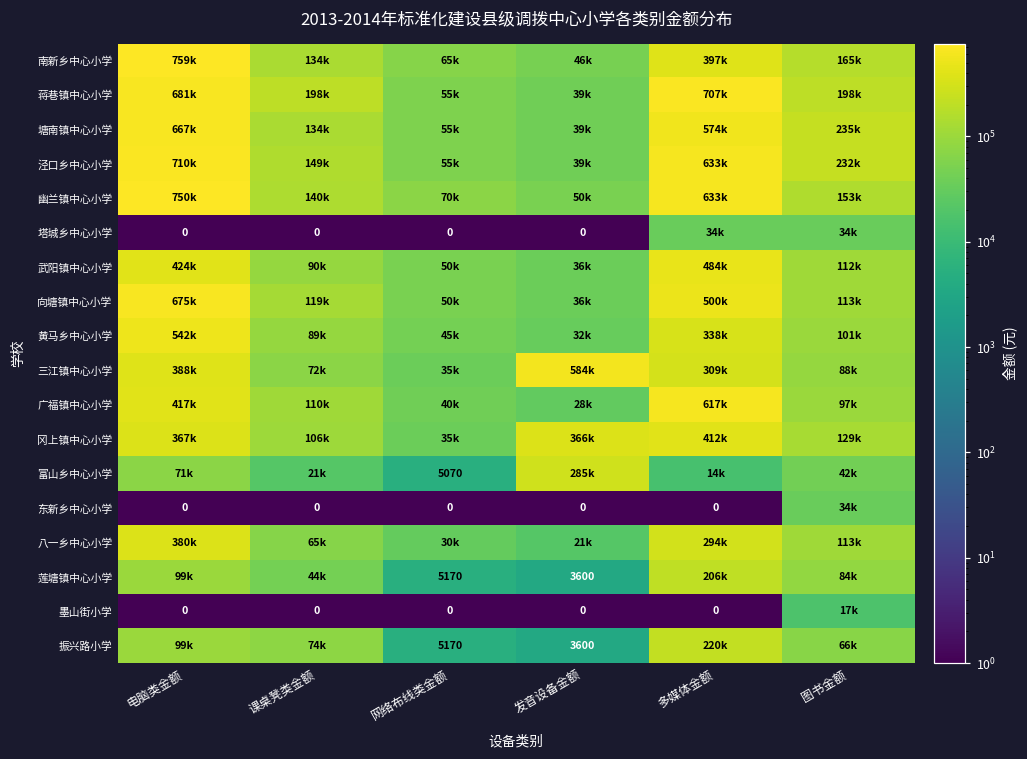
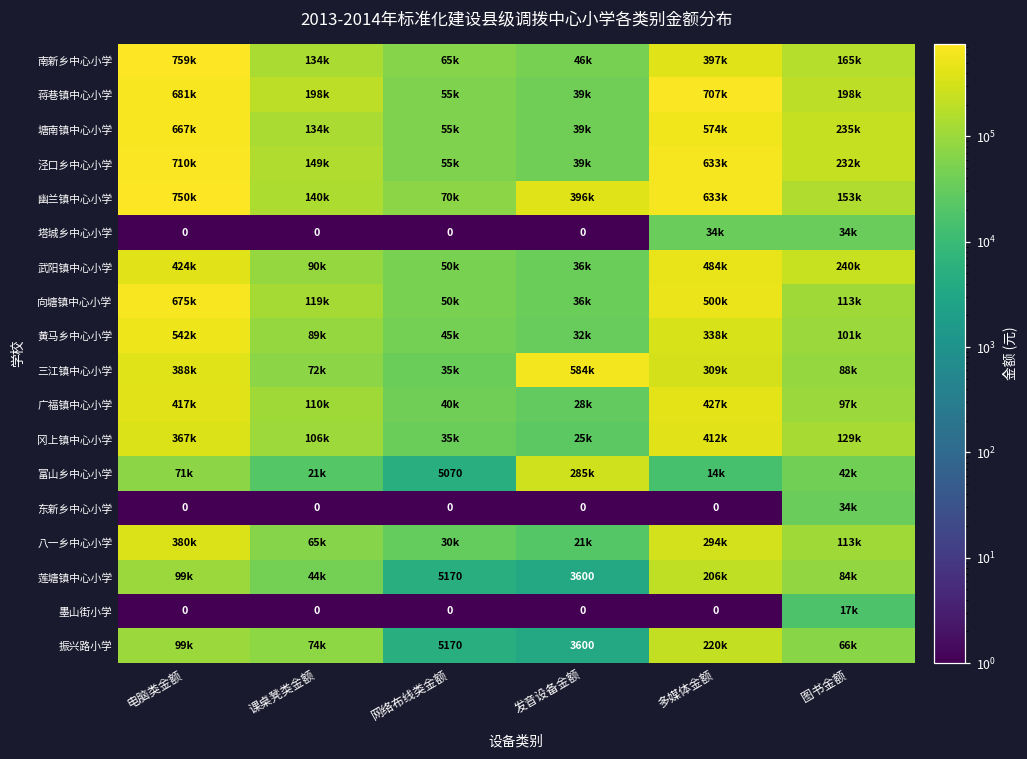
  {
    "南新乡中心小学": {
      "电脑类金额": "759k",
      "课桌凳类金额": "134k",
      "网络布线类金额": "65k",
      "发音设备金额": "46k",
      "多媒体金额": "397k",
      "图书金额": "165k"
    },
    "蒋巷镇中心小学": {
      "电脑类金额": "681k",
      "课桌凳类金额": "198k",
      "网络布线类金额": "55k",
      "发音设备金额": "39k",
      "多媒体金额": "707k",
      "图书金额": "198k"
    },
    "塘南镇中心小学": {
      "电脑类金额": "667k",
      "课桌凳类金额": "134k",
      "网络布线类金额": "55k",
      "发音设备金额": "39k",
      "多媒体金额": "574k",
      "图书金额": "235k"
    },
    "泾口乡中心小学": {
      "电脑类金额": "710k",
      "课桌凳类金额": "149k",
      "网络布线类金额": "55k",
      "发音设备金额": "39k",
      "多媒体金额": "633k",
      "图书金额": "232k"
    },
    "幽兰镇中心小学": {
      "电脑类金额": "750k",
      "课桌凳类金额": "140k",
      "网络布线类金额": "70k",
-     "发音设备金额": "50k",
+     "发音设备金额": "396k",
      "多媒体金额": "633k",
      "图书金额": "153k"
    },
    "塔城乡中心小学": {
      "电脑类金额": "0",
      "课桌凳类金额": "0",
      "网络布线类金额": "0",
      "发音设备金额": "0",
      "多媒体金额": "34k",
      "图书金额": "34k"
    },
    "武阳镇中心小学": {
      "电脑类金额": "424k",
      "课桌凳类金额": "90k",
      "网络布线类金额": "50k",
      "发音设备金额": "36k",
      "多媒体金额": "484k",
-     "图书金额": "112k"
+     "图书金额": "240k"
    },
    "向塘镇中心小学": {
      "电脑类金额": "675k",
      "课桌凳类金额": "119k",
      "网络布线类金额": "50k",
      "发音设备金额": "36k",
      "多媒体金额": "500k",
      "图书金额": "113k"
    },
    "黄马乡中心小学": {
      "电脑类金额": "542k",
      "课桌凳类金额": "89k",
      "网络布线类金额": "45k",
      "发音设备金额": "32k",
      "多媒体金额": "338k",
      "图书金额": "101k"
    },
    "三江镇中心小学": {
      "电脑类金额": "388k",
      "课桌凳类金额": "72k",
      "网络布线类金额": "35k",
      "发音设备金额": "584k",
      "多媒体金额": "309k",
      "图书金额": "88k"
    },
    "广福镇中心小学": {
      "电脑类金额": "417k",
      "课桌凳类金额": "110k",
      "网络布线类金额": "40k",
      "发音设备金额": "28k",
-     "多媒体金额": "617k",
+     "多媒体金额": "427k",
      "图书金额": "97k"
    },
    "冈上镇中心小学": {
      "电脑类金额": "367k",
      "课桌凳类金额": "106k",
      "网络布线类金额": "35k",
-     "发音设备金额": "366k",
+     "发音设备金额": "25k",
      "多媒体金额": "412k",
      "图书金额": "129k"
    },
    "富山乡中心小学": {
      "电脑类金额": "71k",
      "课桌凳类金额": "21k",
      "网络布线类金额": "5070",
      "发音设备金额": "285k",
      "多媒体金额": "14k",
      "图书金额": "42k"
    },
    "东新乡中心小学": {
      "电脑类金额": "0",
      "课桌凳类金额": "0",
      "网络布线类金额": "0",
      "发音设备金额": "0",
      "多媒体金额": "0",
      "图书金额": "34k"
    },
    "八一乡中心小学": {
      "电脑类金额": "380k",
      "课桌凳类金额": "65k",
      "网络布线类金额": "30k",
      "发音设备金额": "21k",
      "多媒体金额": "294k",
      "图书金额": "113k"
    },
    "莲塘镇中心小学": {
      "电脑类金额": "99k",
      "课桌凳类金额": "44k",
      "网络布线类金额": "5170",
      "发音设备金额": "3600",
      "多媒体金额": "206k",
      "图书金额": "84k"
    },
    "墨山街小学": {
      "电脑类金额": "0",
      "课桌凳类金额": "0",
      "网络布线类金额": "0",
      "发音设备金额": "0",
      "多媒体金额": "0",
      "图书金额": "17k"
    },
    "振兴路小学": {
      "电脑类金额": "99k",
      "课桌凳类金额": "74k",
      "网络布线类金额": "5170",
      "发音设备金额": "3600",
      "多媒体金额": "220k",
      "图书金额": "66k"
    }
  }
